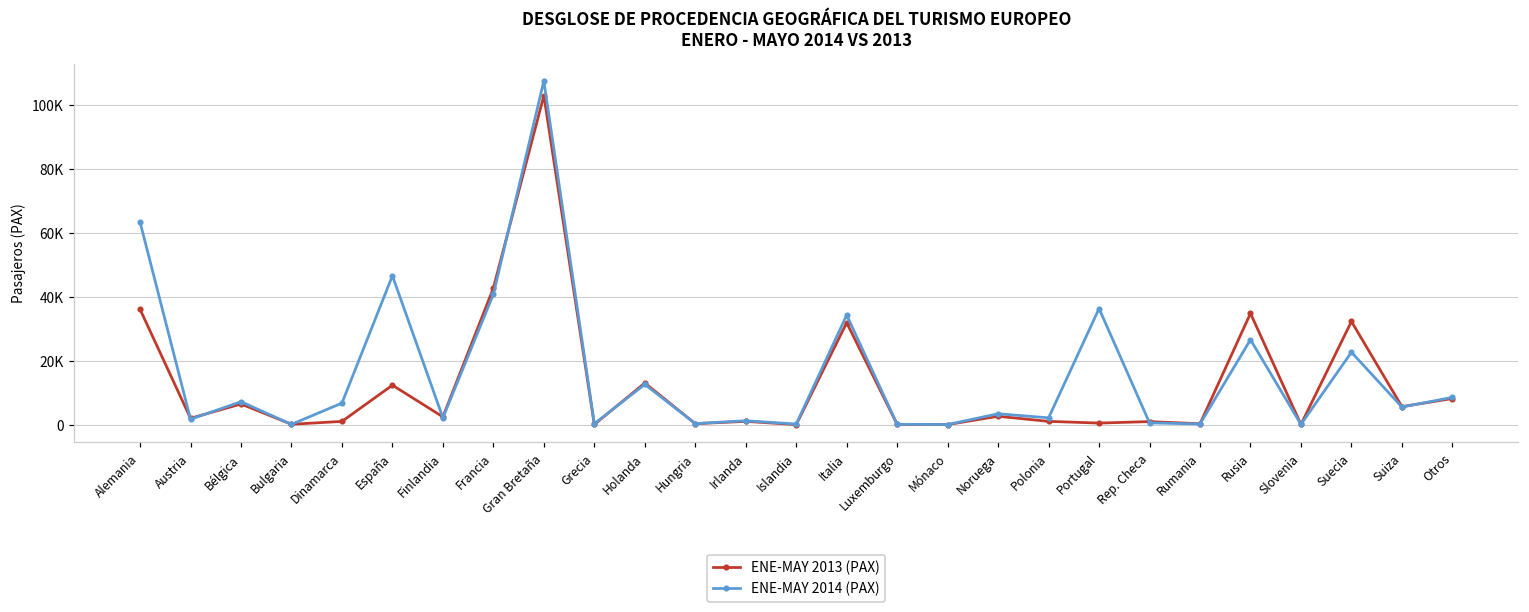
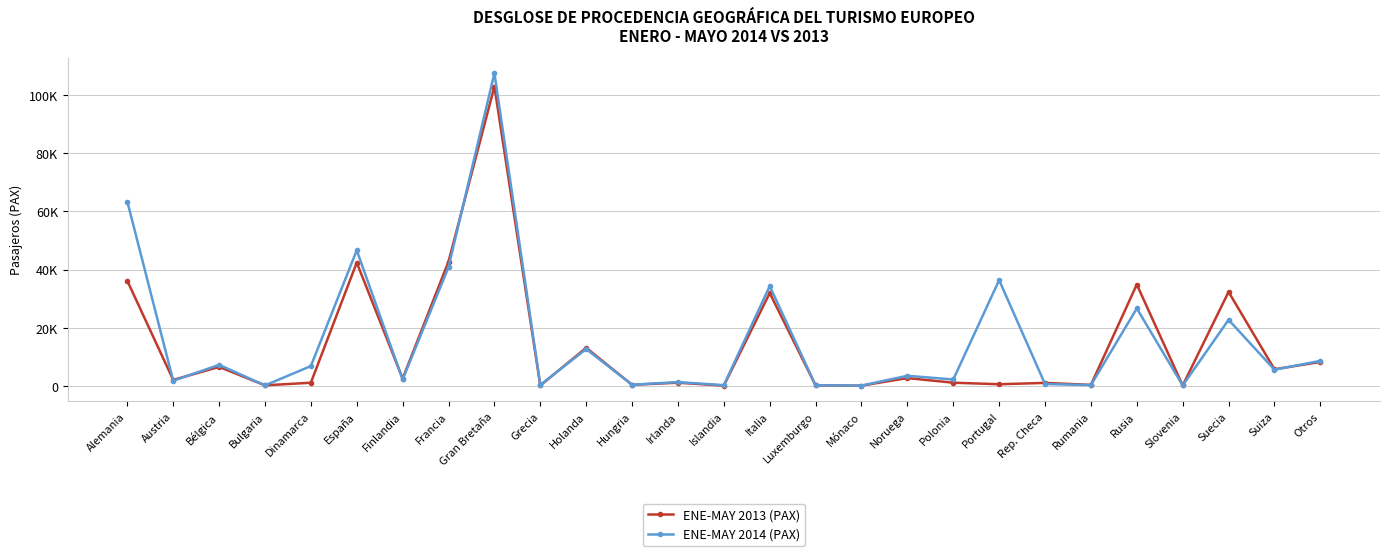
  {
    "ENE-MAY 2013 (PAX)": {
      "Alemania": 36000,
      "Dinamarca": 1000,
-     "España": 12000,
+     "España": 42000,
      "Francia": 43000,
      "Gran Bretaña": 103000,
      "Italia": 32000,
      "Polonia": 1000,
      "Portugal": 1000,
      "Rusia": 35000,
      "Suecia": 32000
    },
    "ENE-MAY 2014 (PAX)": {
      "Alemania": 63000,
      "Dinamarca": 7000,
      "España": 47000,
      "Francia": 41000,
      "Gran Bretaña": 108000,
      "Italia": 34000,
      "Polonia": 2000,
      "Portugal": 36000,
      "Rusia": 27000,
      "Suecia": 23000
    }
  }
